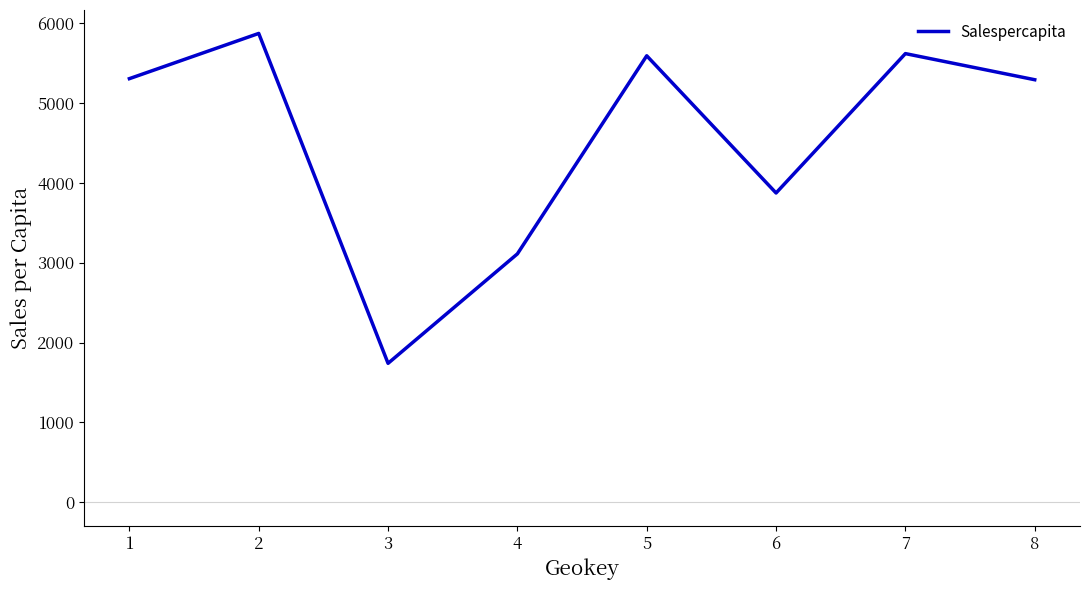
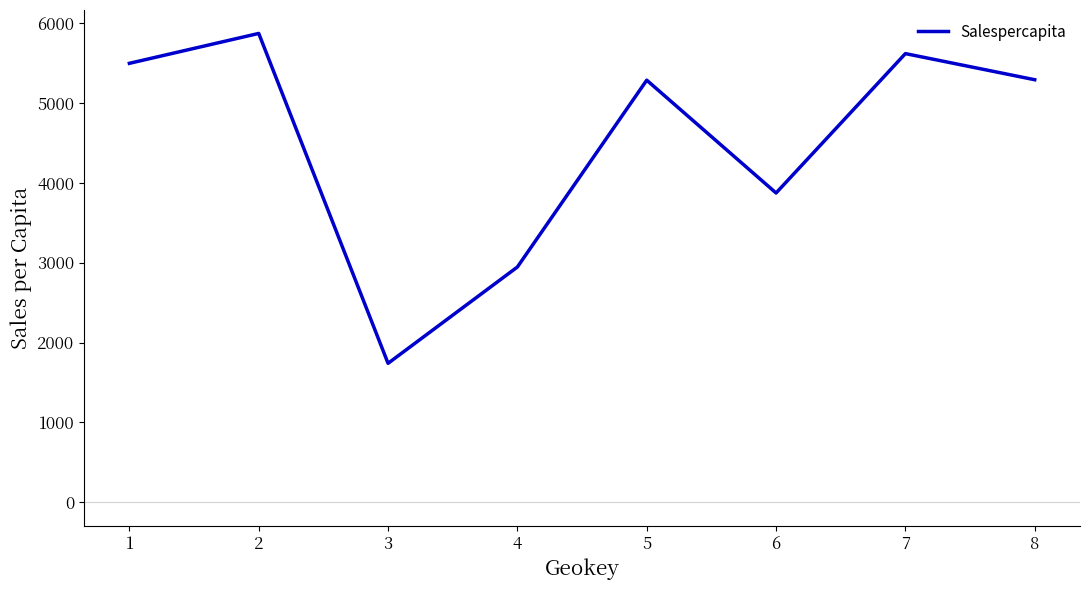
  {
-   "1": 5300,
+   "1": 5500,
    "2": 5900,
    "3": 1700,
-   "4": 3100,
-   "5": 5600,
+   "4": 2900,
+   "5": 5300,
    "6": 3900,
    "7": 5600,
    "8": 5300
  }
